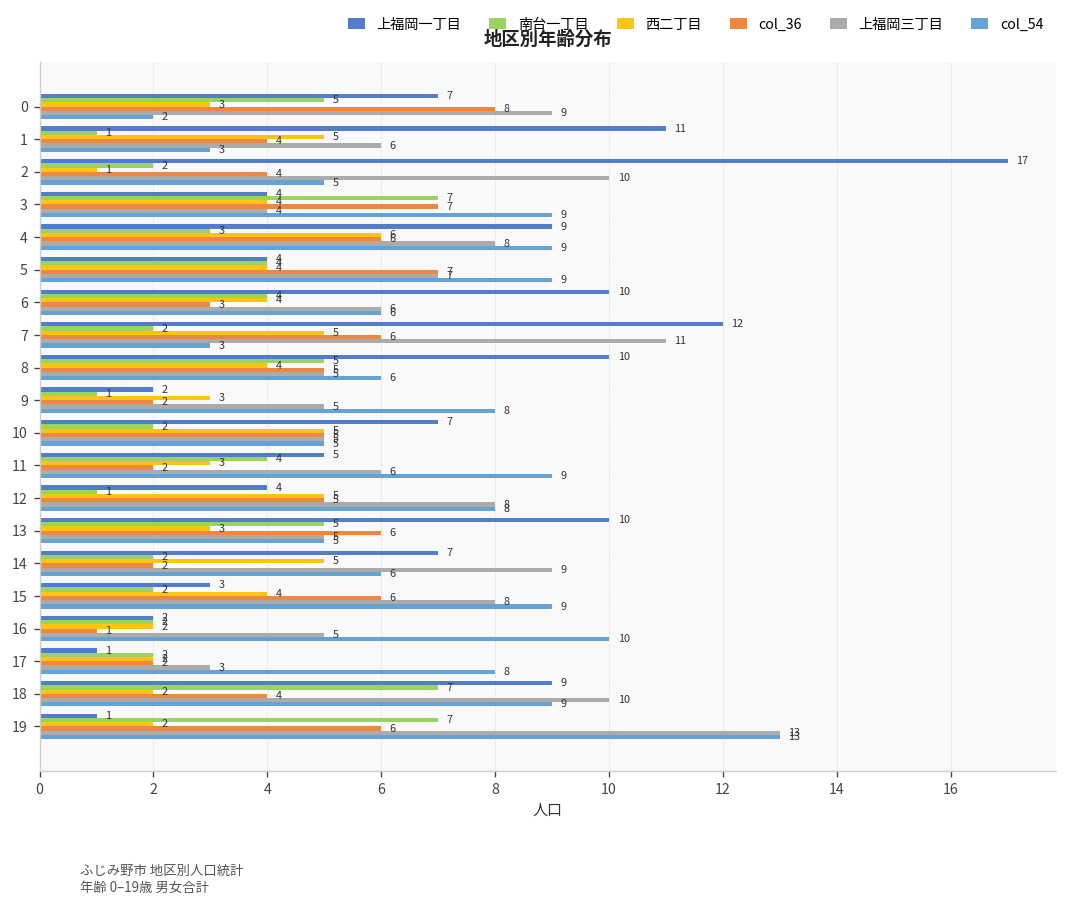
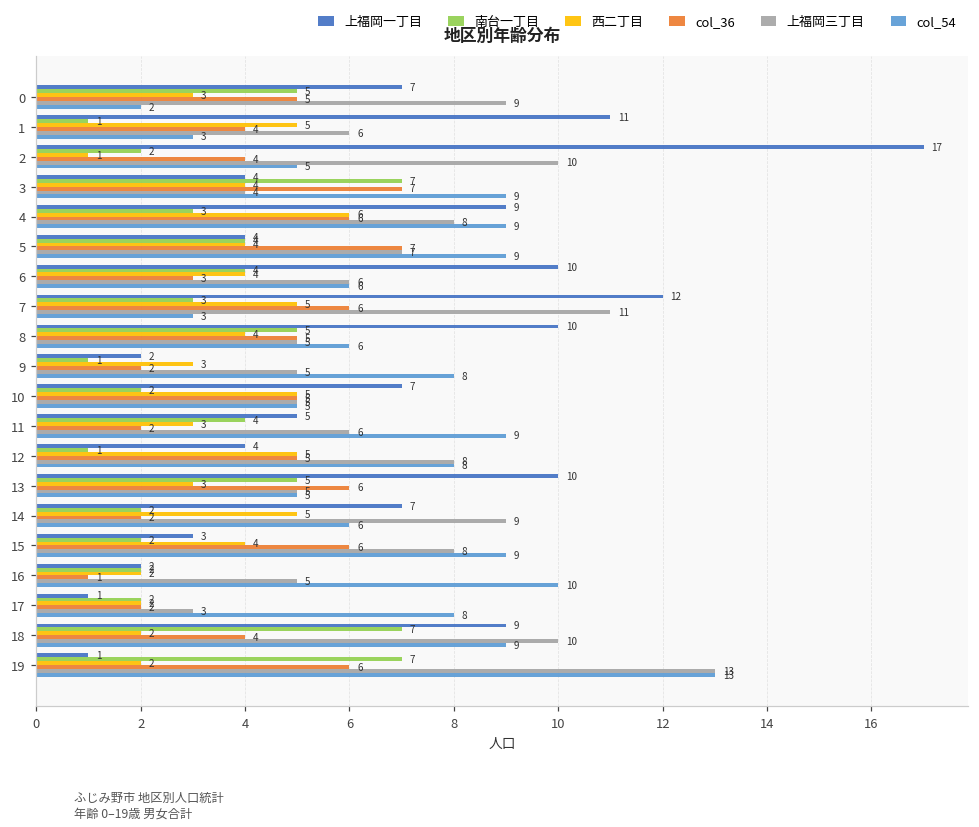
  {
    "南台一丁目": {
      "0": 5,
      "1": 1,
      "2": 2,
      "4": 3,
-     "7": 2,
+     "7": 3,
      "9": 1,
      "10": 2,
      "11": 4,
      "12": 1,
      "13": 5,
      "15": 2,
      "18": 7,
      "19": 7
    },
    "西二丁目": {
      "0": 3,
      "1": 5,
      "2": 1,
      "7": 5,
      "8": 4,
      "9": 3,
      "11": 3,
      "13": 3,
      "14": 5,
      "15": 4,
      "18": 2,
      "19": 2
    },
    "col_36": {
-     "0": 8,
+     "0": 5,
      "1": 4,
      "2": 4,
      "6": 3,
      "7": 6,
      "9": 2,
      "11": 2,
      "13": 6,
      "15": 6,
      "16": 1,
      "18": 4,
      "19": 6
    },
    "上福岡三丁目": {
      "0": 9,
      "1": 6,
      "2": 10,
      "4": 8,
      "7": 11,
      "9": 5,
      "11": 6,
      "14": 9,
      "15": 8,
      "16": 5,
      "17": 3,
      "18": 10
    }
  }
